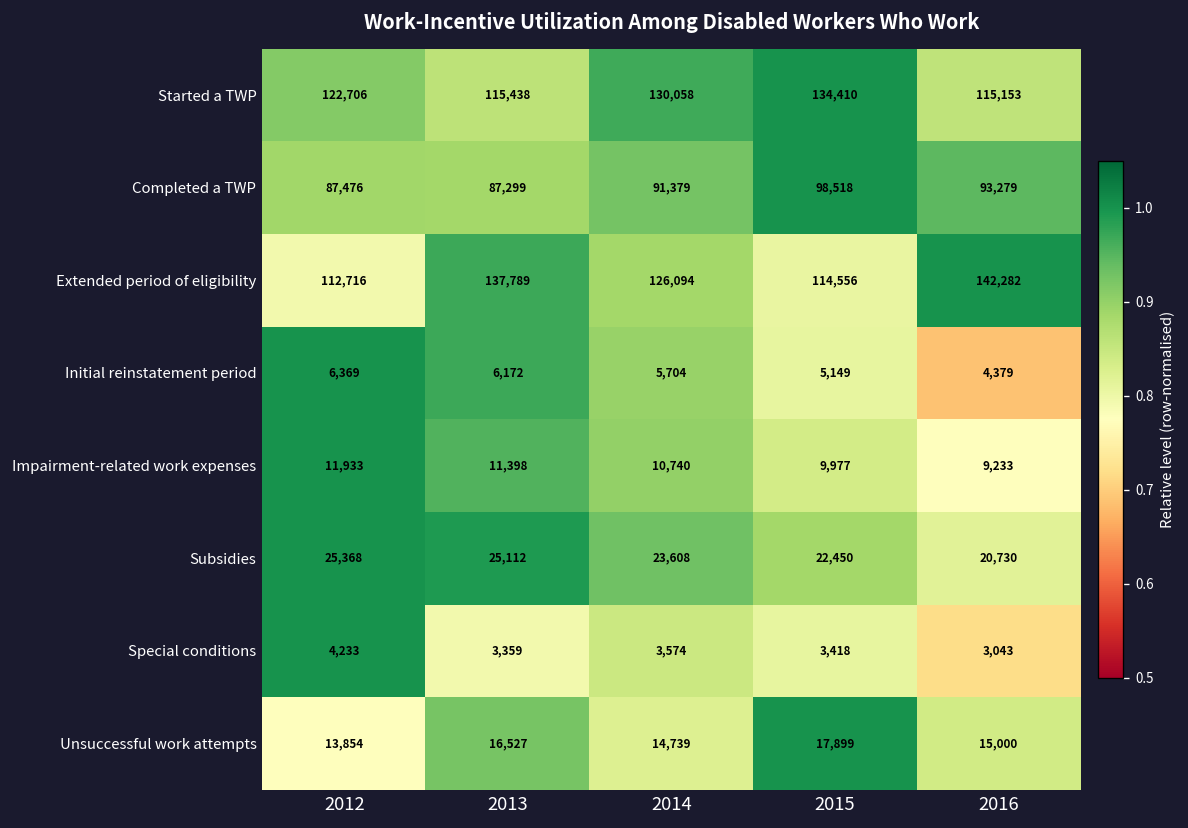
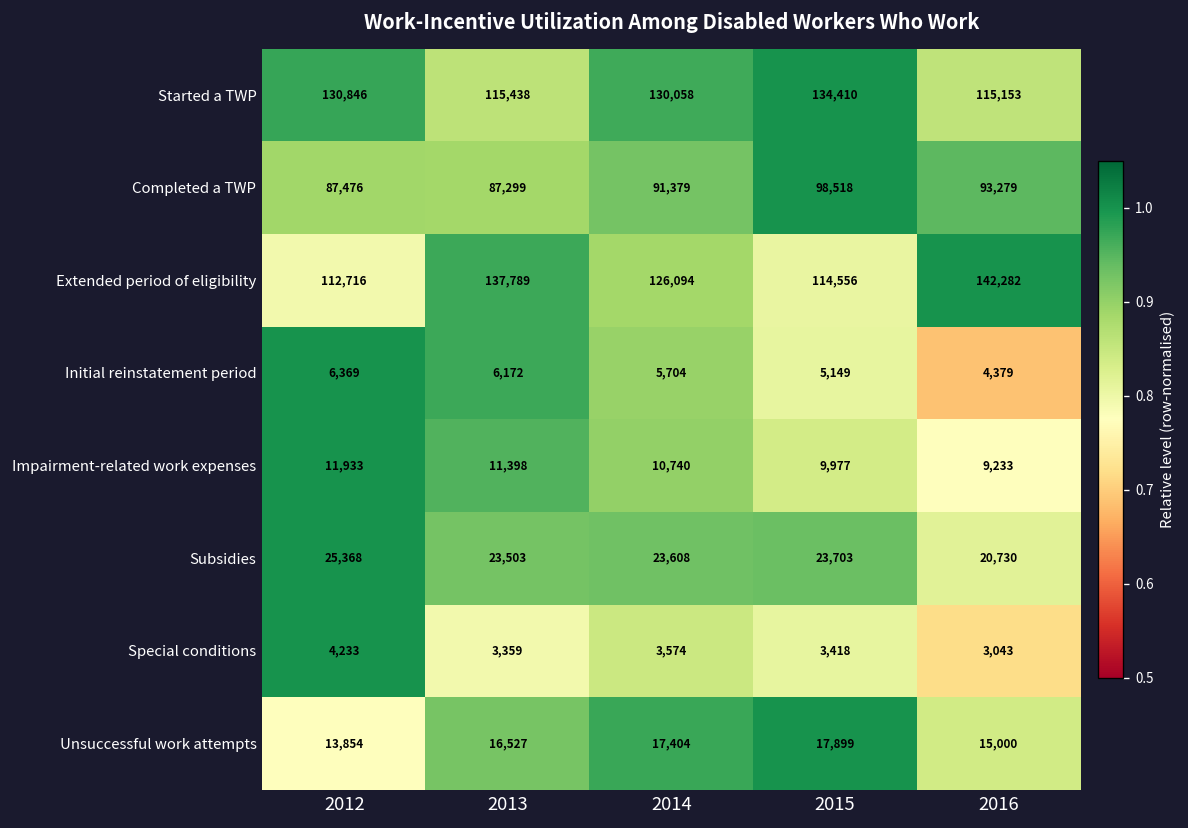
  {
    "Started a TWP": {
-     "2012": "122,706",
+     "2012": "130,846",
      "2013": "115,438",
      "2014": "130,058",
      "2015": "134,410",
      "2016": "115,153"
    },
    "Completed a TWP": {
      "2012": "87,476",
      "2013": "87,299",
      "2014": "91,379",
      "2015": "98,518",
      "2016": "93,279"
    },
    "Extended period of eligibility": {
      "2012": "112,716",
      "2013": "137,789",
      "2014": "126,094",
      "2015": "114,556",
      "2016": "142,282"
    },
    "Initial reinstatement period": {
      "2012": "6,369",
      "2013": "6,172",
      "2014": "5,704",
      "2015": "5,149",
      "2016": "4,379"
    },
    "Impairment-related work expenses": {
      "2012": "11,933",
      "2013": "11,398",
      "2014": "10,740",
      "2015": "9,977",
      "2016": "9,233"
    },
    "Subsidies": {
      "2012": "25,368",
-     "2013": "25,112",
+     "2013": "23,503",
      "2014": "23,608",
-     "2015": "22,450",
+     "2015": "23,703",
      "2016": "20,730"
    },
    "Special conditions": {
      "2012": "4,233",
      "2013": "3,359",
      "2014": "3,574",
      "2015": "3,418",
      "2016": "3,043"
    },
    "Unsuccessful work attempts": {
      "2012": "13,854",
      "2013": "16,527",
-     "2014": "14,739",
+     "2014": "17,404",
      "2015": "17,899",
      "2016": "15,000"
    }
  }
